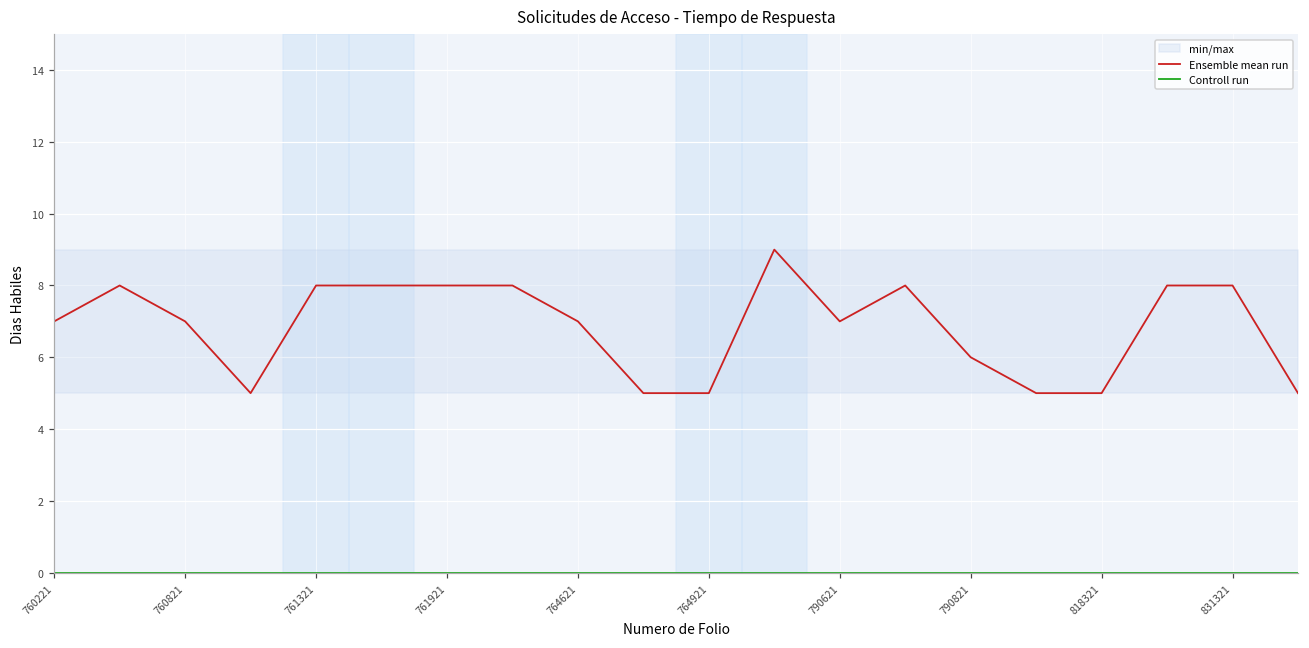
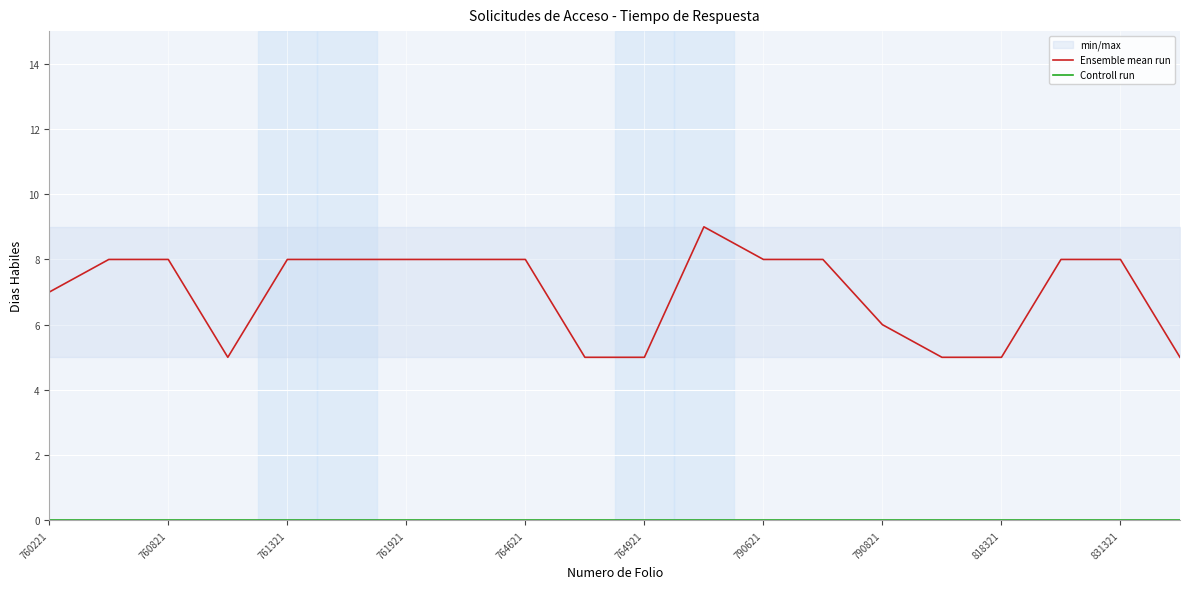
  {
    "Ensemble mean run": {
      "760221": 7,
-     "760821": 7,
+     "760821": 8,
      "761321": 8,
      "761921": 8,
-     "764621": 7,
+     "764621": 8,
      "764921": 5,
-     "790621": 7,
+     "790621": 8,
      "790821": 6,
      "818321": 5,
      "831321": 8
    },
    "min/max": {
      "760221": 9,
      "760821": 9,
      "761321": 9,
      "761921": 9,
      "764621": 9,
      "764921": 9,
      "790621": 9,
      "790821": 9,
      "818321": 9,
      "831321": 9
    },
    "Controll run": {
      "760221": 0,
      "760821": 0,
      "761321": 0,
      "761921": 0,
      "764621": 0,
      "764921": 0,
      "790621": 0,
      "790821": 0,
      "818321": 0,
      "831321": 0
    }
  }
